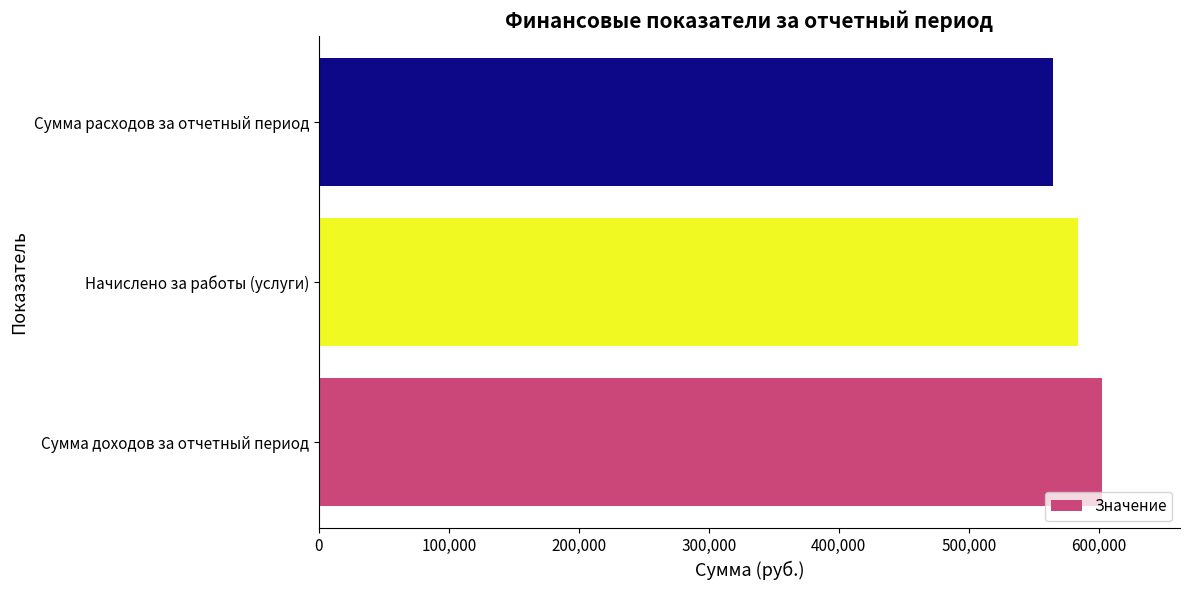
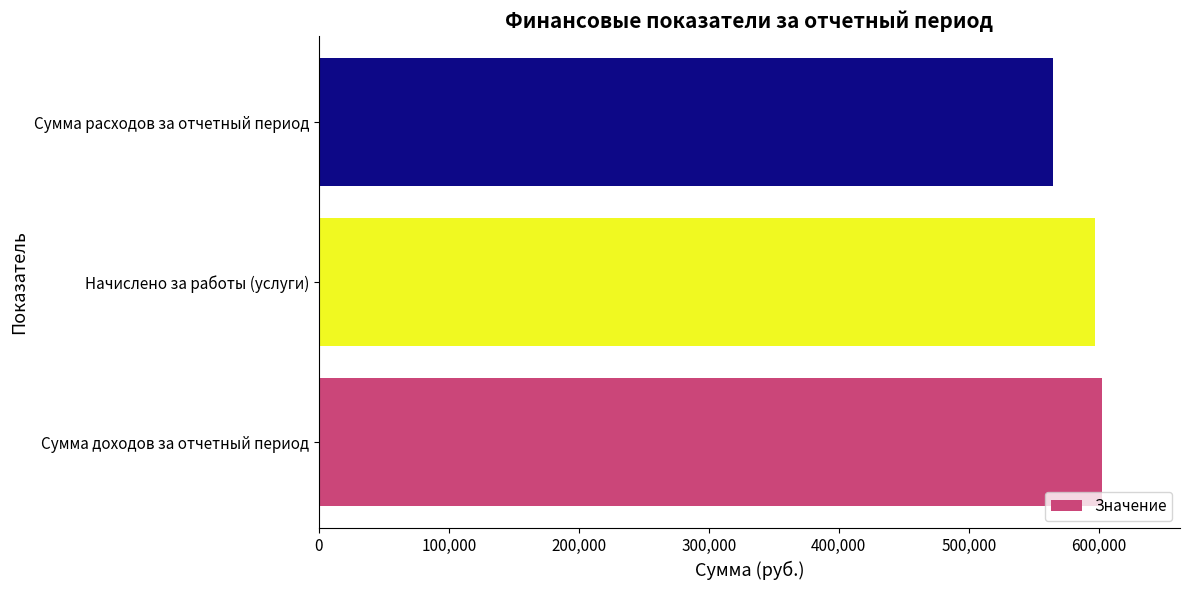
  {
    "Сумма расходов за отчетный период": "565,000",
-   "Начислено за работы (услуги)": "584,000",
+   "Начислено за работы (услуги)": "597,000",
    "Сумма доходов за отчетный период": "602,000"
  }
